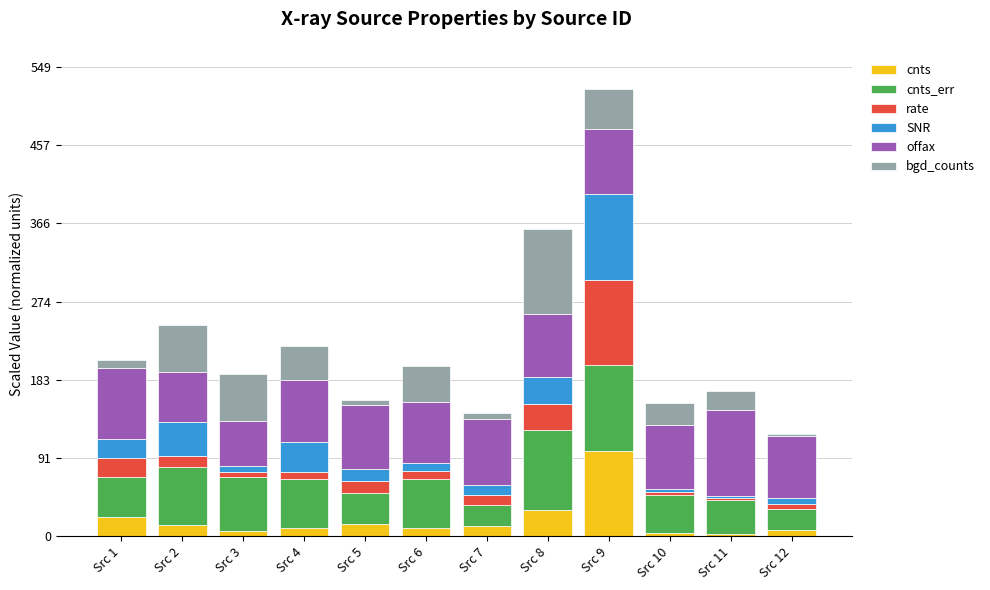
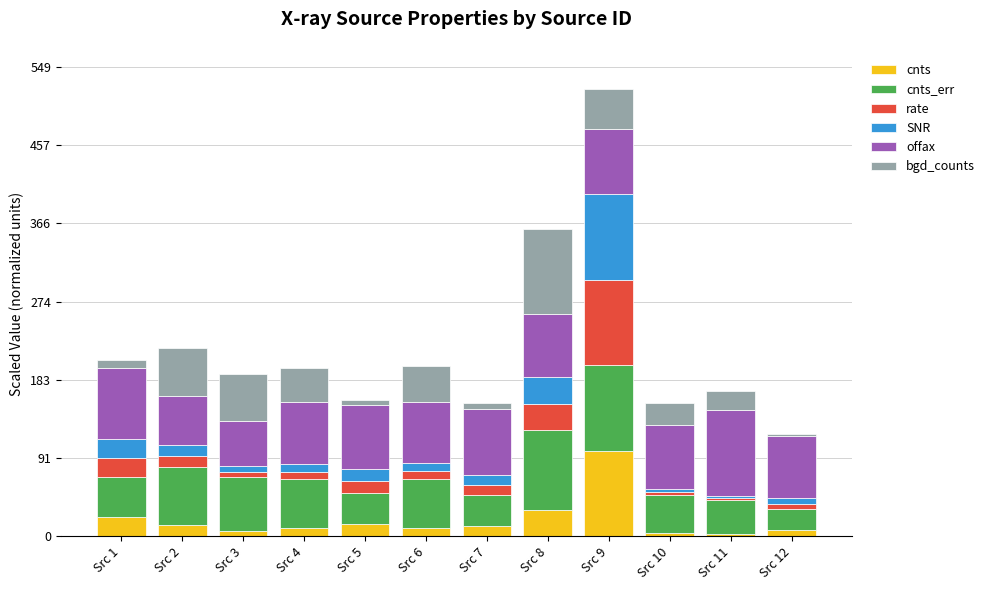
  {
    "cnts": {
      "Src 1": 20,
      "Src 2": 10,
      "Src 3": 10,
      "Src 4": 10,
      "Src 5": 10,
      "Src 6": 10,
      "Src 7": 10,
      "Src 8": 30,
      "Src 9": 100,
      "Src 10": 0,
      "Src 12": 10
    },
    "cnts_err": {
      "Src 1": 50,
      "Src 2": 70,
      "Src 3": 60,
      "Src 4": 60,
      "Src 5": 40,
      "Src 6": 60,
-     "Src 7": 20,
+     "Src 7": 40,
      "Src 8": 90,
      "Src 9": 100,
      "Src 10": 40,
      "Src 11": 40,
      "Src 12": 20
    },
    "rate": {
      "Src 1": 20,
      "Src 2": 10,
      "Src 3": 10,
      "Src 4": 10,
      "Src 5": 10,
      "Src 6": 10,
      "Src 7": 10,
      "Src 8": 30,
      "Src 9": 100,
      "Src 10": 0,
      "Src 12": 10
    },
    "SNR": {
      "Src 1": 20,
-     "Src 2": 40,
+     "Src 2": 10,
      "Src 3": 10,
-     "Src 4": 40,
+     "Src 4": 10,
      "Src 5": 10,
      "Src 6": 10,
      "Src 7": 10,
      "Src 8": 30,
      "Src 9": 100,
      "Src 10": 0,
      "Src 12": 10
    },
    "offax": {
      "Src 1": 80,
      "Src 2": 60,
      "Src 3": 50,
      "Src 4": 70,
      "Src 5": 80,
      "Src 6": 70,
      "Src 7": 80,
      "Src 8": 70,
      "Src 9": 80,
      "Src 10": 80,
      "Src 11": 100,
      "Src 12": 70
    },
    "bgd_counts": {
      "Src 1": 10,
      "Src 2": 60,
      "Src 3": 50,
      "Src 4": 40,
      "Src 5": 10,
      "Src 6": 40,
      "Src 7": 10,
      "Src 8": 100,
      "Src 9": 50,
      "Src 10": 20,
      "Src 11": 20
    }
  }
